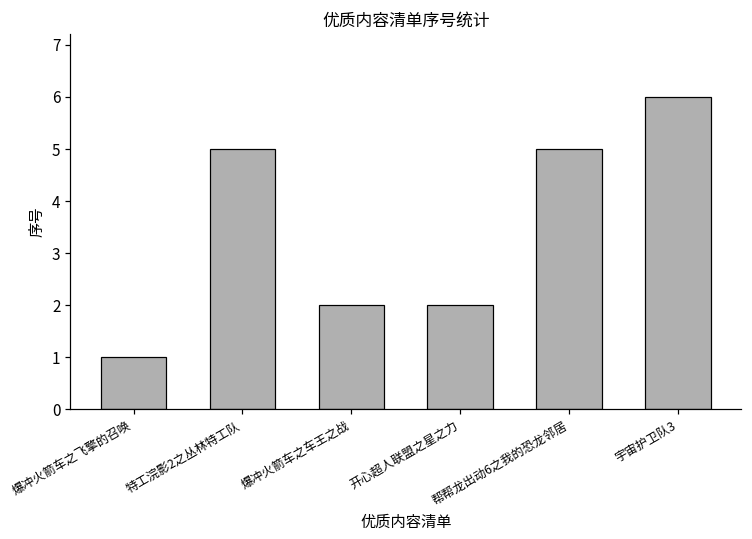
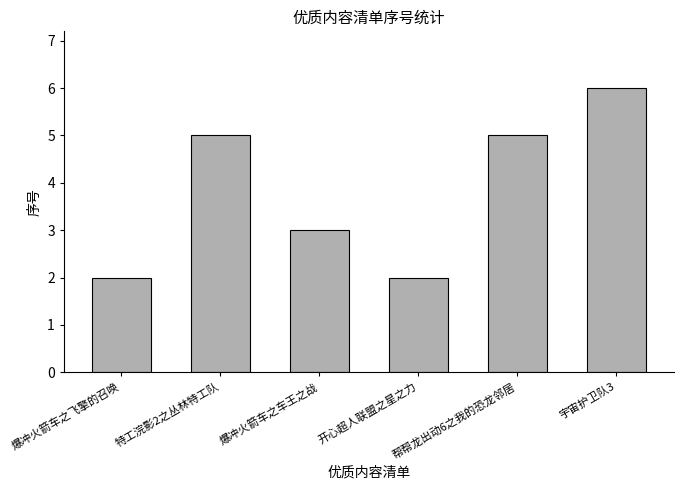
  {
-   "爆冲火箭车之飞擎的召唤": 1,
+   "爆冲火箭车之飞擎的召唤": 2,
    "特工浣影2之丛林特工队": 5,
-   "爆冲火箭车之车王之战": 2,
+   "爆冲火箭车之车王之战": 3,
    "开心超人联盟之星之力": 2,
    "帮帮龙出动6之我的恐龙邻居": 5,
    "宇宙护卫队3": 6
  }
